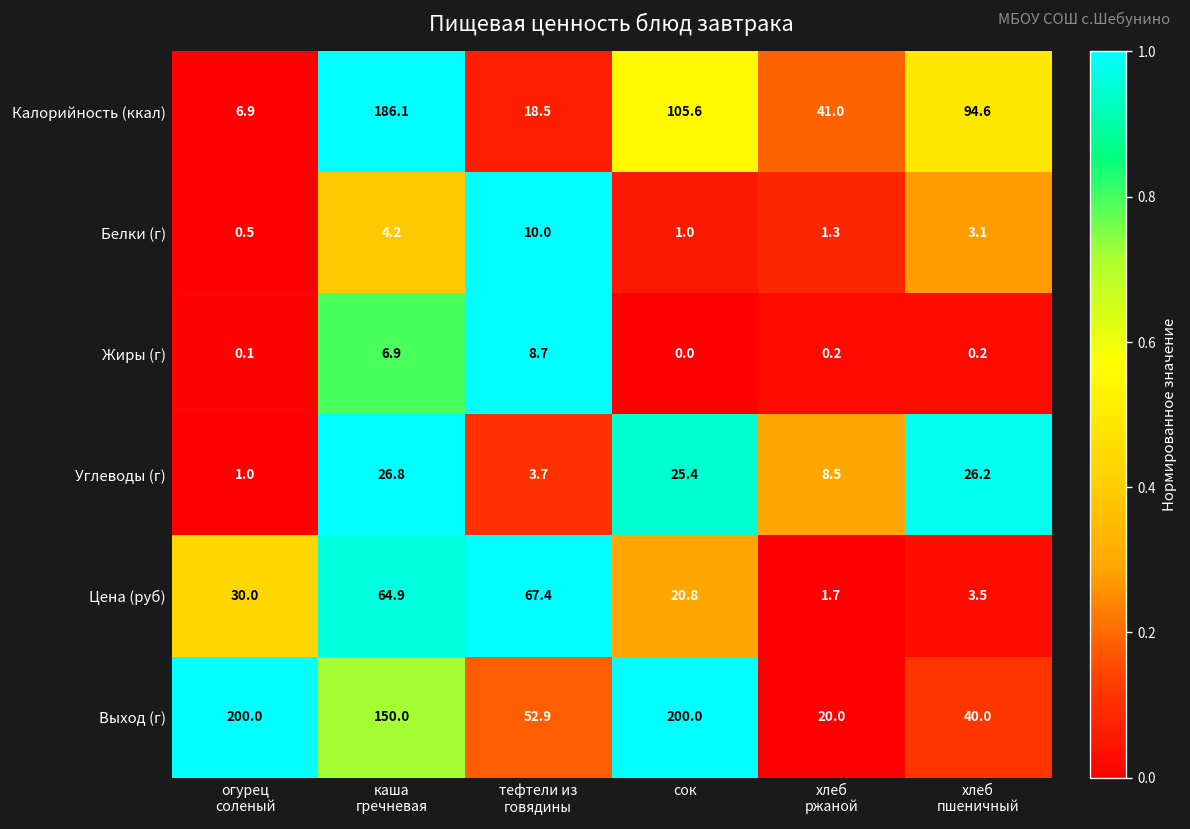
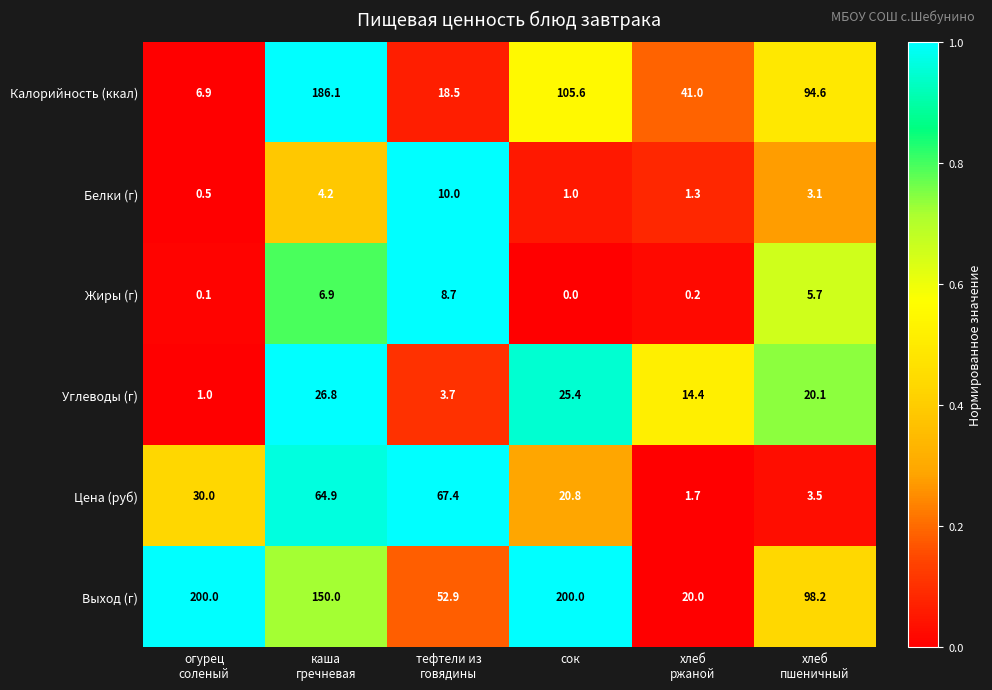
  {
    "Калорийность (ккал)": {
      "огурец соленый": 6.9,
      "каша гречневая": 186.1,
      "тефтели из говядины": 18.5,
      "сок": 105.6,
      "хлеб ржаной": 41.0,
      "хлеб пшеничный": 94.6
    },
    "Белки (г)": {
      "огурец соленый": 0.5,
      "каша гречневая": 4.2,
      "тефтели из говядины": 10.0,
      "сок": 1.0,
      "хлеб ржаной": 1.3,
      "хлеб пшеничный": 3.1
    },
    "Жиры (г)": {
      "огурец соленый": 0.1,
      "каша гречневая": 6.9,
      "тефтели из говядины": 8.7,
      "сок": 0.0,
      "хлеб ржаной": 0.2,
-     "хлеб пшеничный": 0.2
+     "хлеб пшеничный": 5.7
    },
    "Углеводы (г)": {
      "огурец соленый": 1.0,
      "каша гречневая": 26.8,
      "тефтели из говядины": 3.7,
      "сок": 25.4,
-     "хлеб ржаной": 8.5,
-     "хлеб пшеничный": 26.2
+     "хлеб ржаной": 14.4,
+     "хлеб пшеничный": 20.1
    },
    "Цена (руб)": {
      "огурец соленый": 30.0,
      "каша гречневая": 64.9,
      "тефтели из говядины": 67.4,
      "сок": 20.8,
      "хлеб ржаной": 1.7,
      "хлеб пшеничный": 3.5
    },
    "Выход (г)": {
      "огурец соленый": 200.0,
      "каша гречневая": 150.0,
      "тефтели из говядины": 52.9,
      "сок": 200.0,
      "хлеб ржаной": 20.0,
-     "хлеб пшеничный": 40.0
+     "хлеб пшеничный": 98.2
    }
  }
